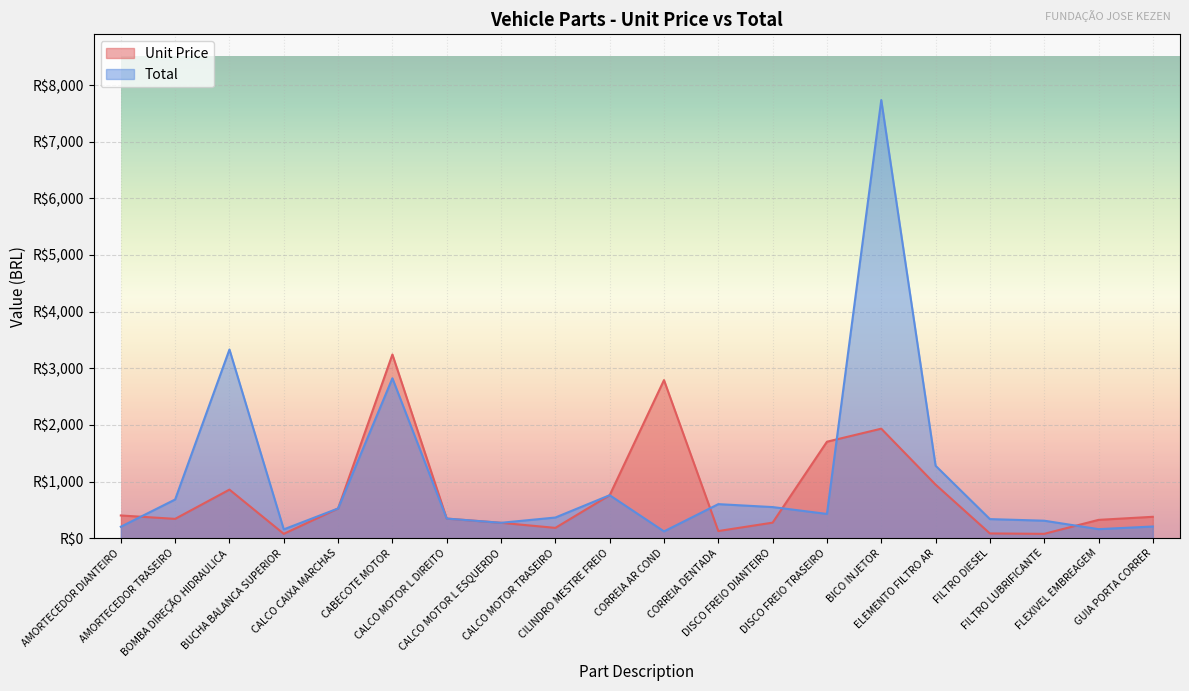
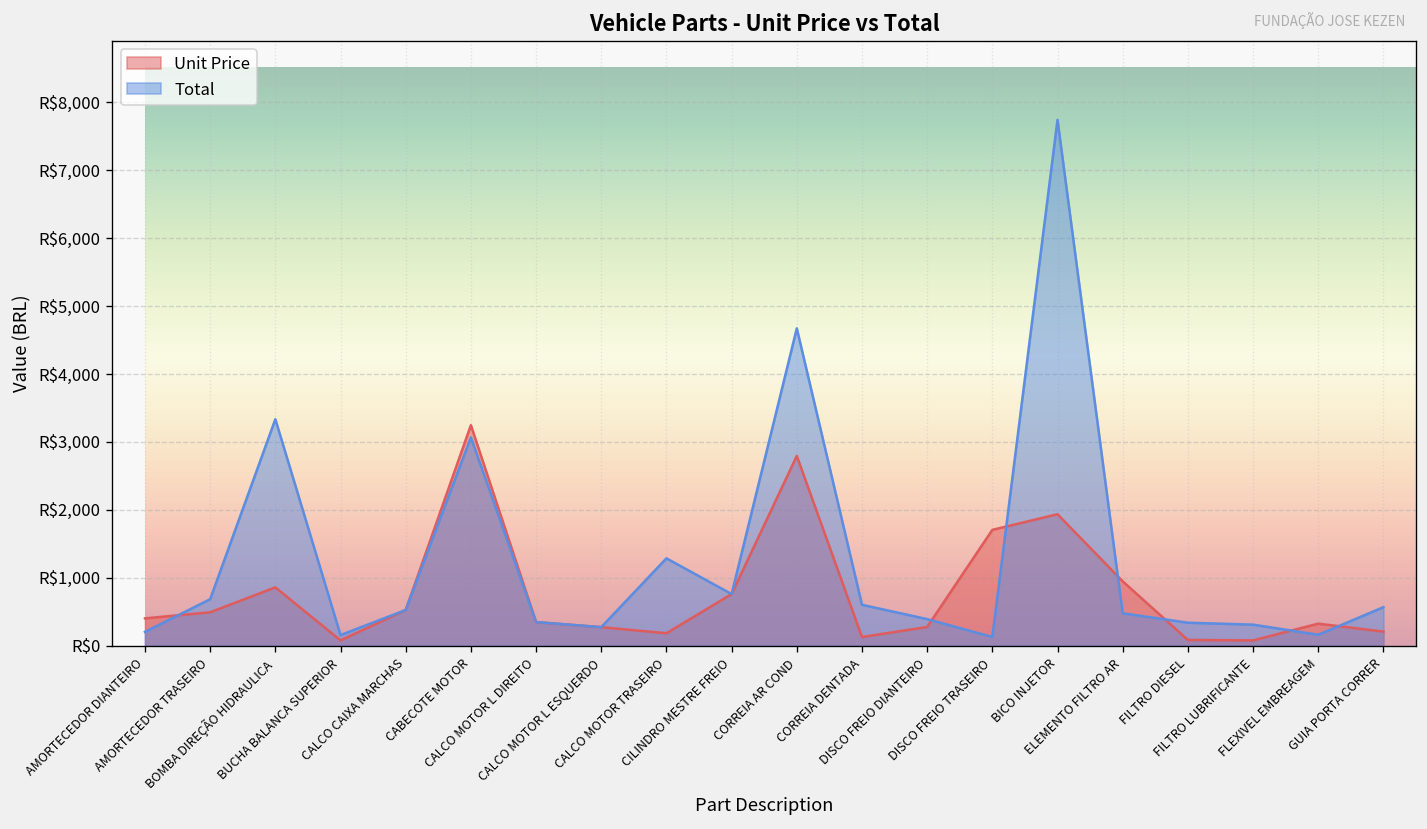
  {
    "Unit Price": {
      "AMORTECEDOR DIANTEIRO": "R$400",
-     "AMORTECEDOR TRASEIRO": "R$300",
+     "AMORTECEDOR TRASEIRO": "R$500",
      "BOMBA DIREÇÃO HIDRAULICA": "R$900",
      "BUCHA BALANCA SUPERIOR": "R$100",
      "CABECOTE MOTOR": "R$3,200",
      "CALCO MOTOR TRASEIRO": "R$200",
      "CORREIA AR COND": "R$2,800",
      "CORREIA DENTADA": "R$100",
      "DISCO FREIO DIANTEIRO": "R$300",
      "DISCO FREIO TRASEIRO": "R$1,700",
      "BICO INJETOR": "R$1,900",
      "ELEMENTO FILTRO AR": "R$900",
      "FILTRO DIESEL": "R$100",
      "FILTRO LUBRIFICANTE": "R$100",
      "FLEXIVEL EMBREAGEM": "R$300",
-     "GUIA PORTA CORRER": "R$400"
+     "GUIA PORTA CORRER": "R$200"
    },
    "Total": {
      "AMORTECEDOR DIANTEIRO": "R$200",
      "AMORTECEDOR TRASEIRO": "R$700",
      "BOMBA DIREÇÃO HIDRAULICA": "R$3,300",
      "BUCHA BALANCA SUPERIOR": "R$200",
-     "CABECOTE MOTOR": "R$2,800",
-     "CALCO MOTOR TRASEIRO": "R$400",
-     "CORREIA AR COND": "R$100",
+     "CABECOTE MOTOR": "R$3,100",
+     "CALCO MOTOR TRASEIRO": "R$1,300",
+     "CORREIA AR COND": "R$4,700",
      "CORREIA DENTADA": "R$600",
-     "DISCO FREIO DIANTEIRO": "R$500",
-     "DISCO FREIO TRASEIRO": "R$400",
+     "DISCO FREIO DIANTEIRO": "R$400",
+     "DISCO FREIO TRASEIRO": "R$100",
      "BICO INJETOR": "R$7,700",
-     "ELEMENTO FILTRO AR": "R$1,300",
+     "ELEMENTO FILTRO AR": "R$500",
      "FILTRO DIESEL": "R$300",
      "FILTRO LUBRIFICANTE": "R$300",
      "FLEXIVEL EMBREAGEM": "R$200",
-     "GUIA PORTA CORRER": "R$200"
+     "GUIA PORTA CORRER": "R$600"
    }
  }
